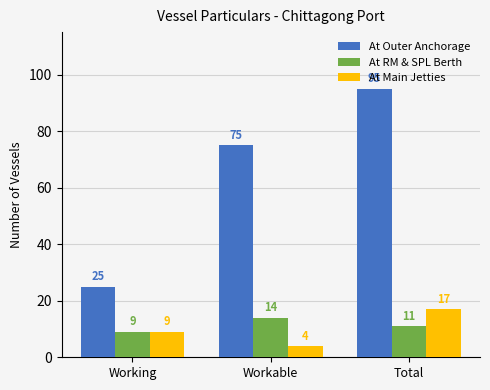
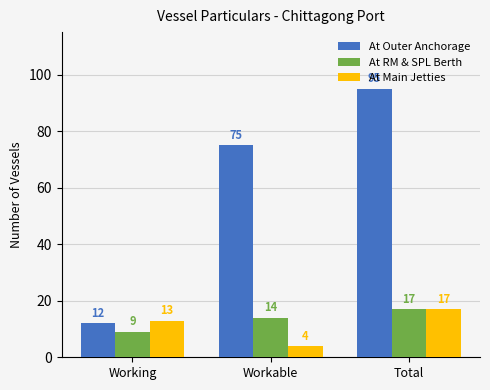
  {
    "At Outer Anchorage": {
-     "Working": 25,
+     "Working": 12,
      "Workable": 75,
      "Total": 95
    },
    "At RM & SPL Berth": {
      "Working": 9,
      "Workable": 14,
-     "Total": 11
+     "Total": 17
    },
    "At Main Jetties": {
-     "Working": 9,
+     "Working": 13,
      "Workable": 4,
      "Total": 17
    }
  }
